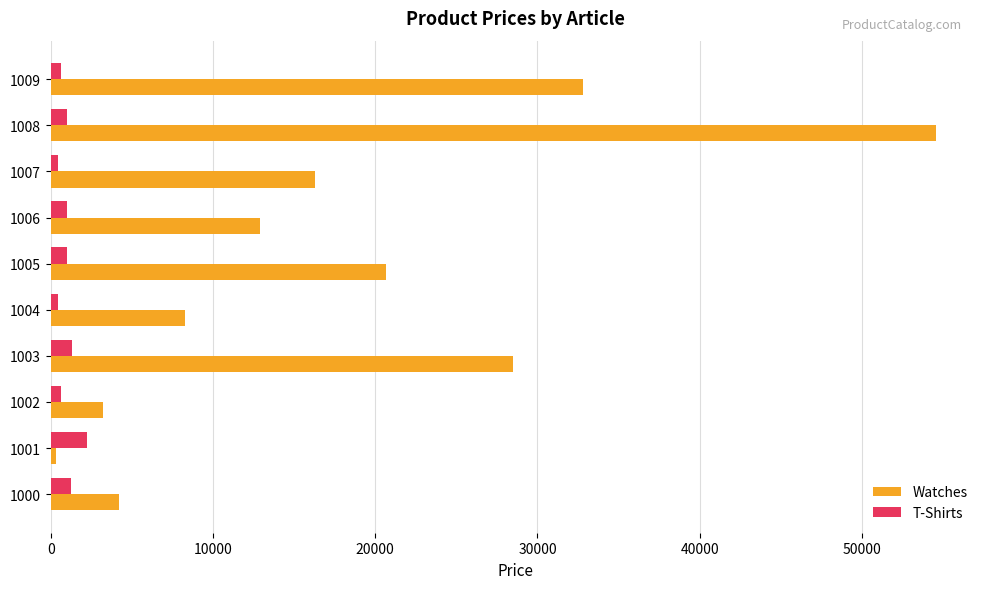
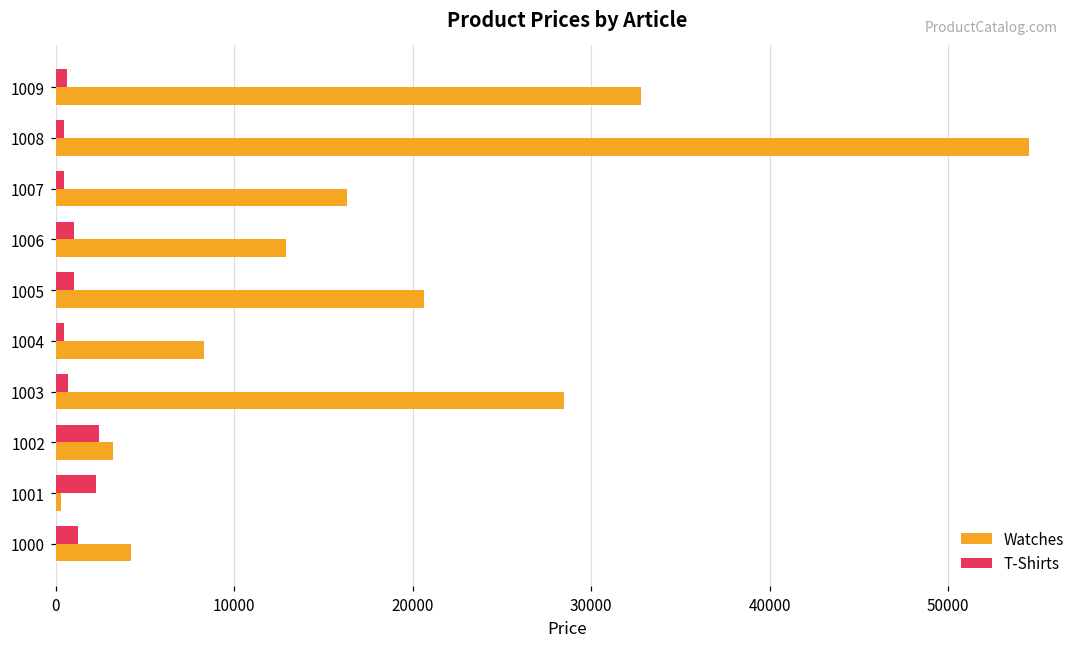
  {
    "Watches": {
      "1009": 32800,
      "1008": 54600,
      "1007": 16300,
      "1006": 12900,
      "1005": 20700,
      "1004": 8300,
      "1003": 28500,
      "1002": 3200,
      "1001": 300,
      "1000": 4200
    },
    "T-Shirts": {
      "1009": 600,
-     "1008": 1000,
+     "1008": 500,
      "1007": 500,
      "1006": 1000,
      "1005": 1000,
      "1004": 500,
-     "1003": 1300,
-     "1002": 700,
+     "1003": 700,
+     "1002": 2400,
      "1001": 2300,
      "1000": 1300
    }
  }
